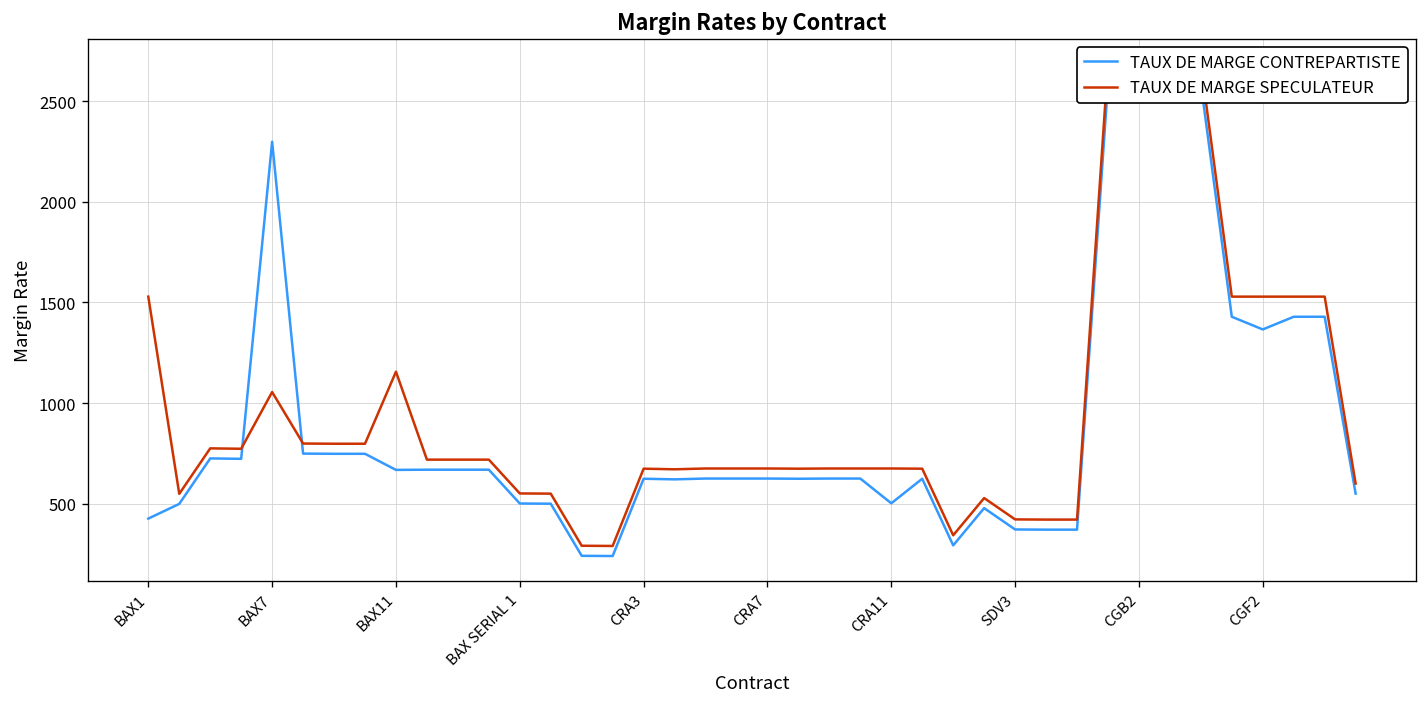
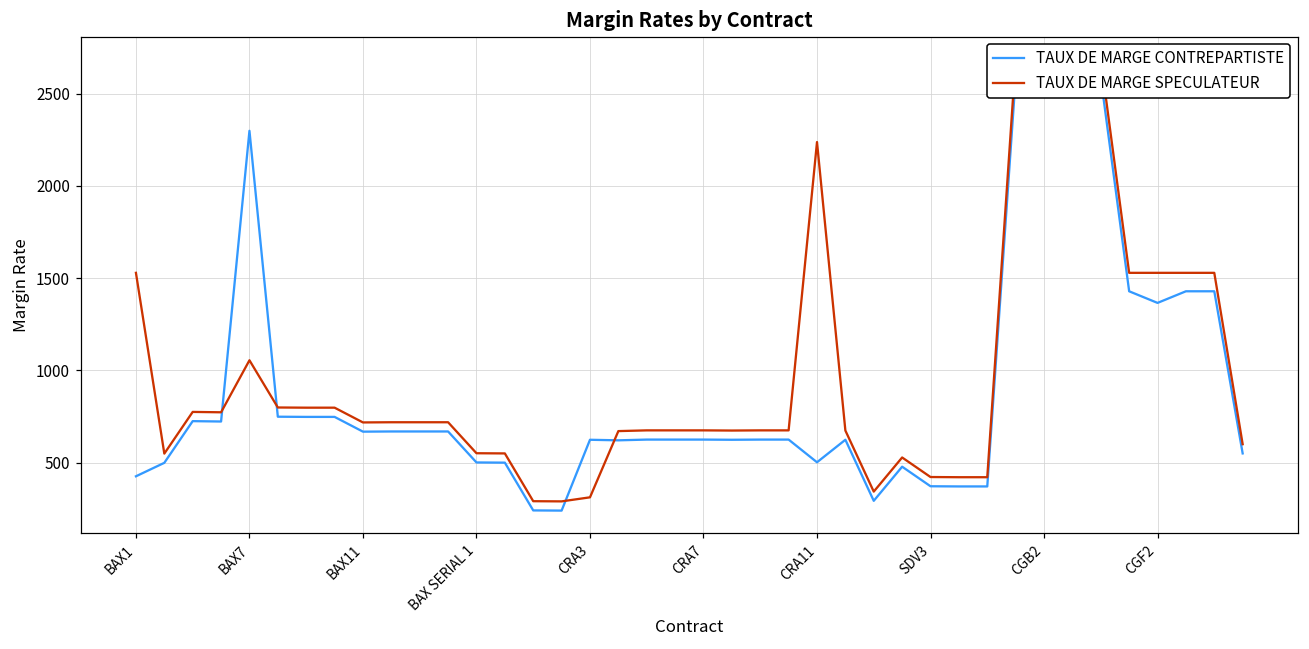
  {
    "TAUX DE MARGE CONTREPARTISTE": {
      "BAX1": 430,
      "BAX7": 2300,
      "BAX11": 670,
      "BAX SERIAL 1": 500,
      "CRA3": 620,
      "CRA7": 630,
      "CRA11": 500,
      "SDV3": 370,
      "CGF2": 1370
    },
    "TAUX DE MARGE SPECULATEUR": {
      "BAX1": 1530,
      "BAX7": 1060,
-     "BAX11": 1160,
+     "BAX11": 720,
      "BAX SERIAL 1": 550,
-     "CRA3": 670,
+     "CRA3": 310,
      "CRA7": 680,
-     "CRA11": 680,
+     "CRA11": 2240,
      "SDV3": 420,
      "CGF2": 1530
    }
  }
